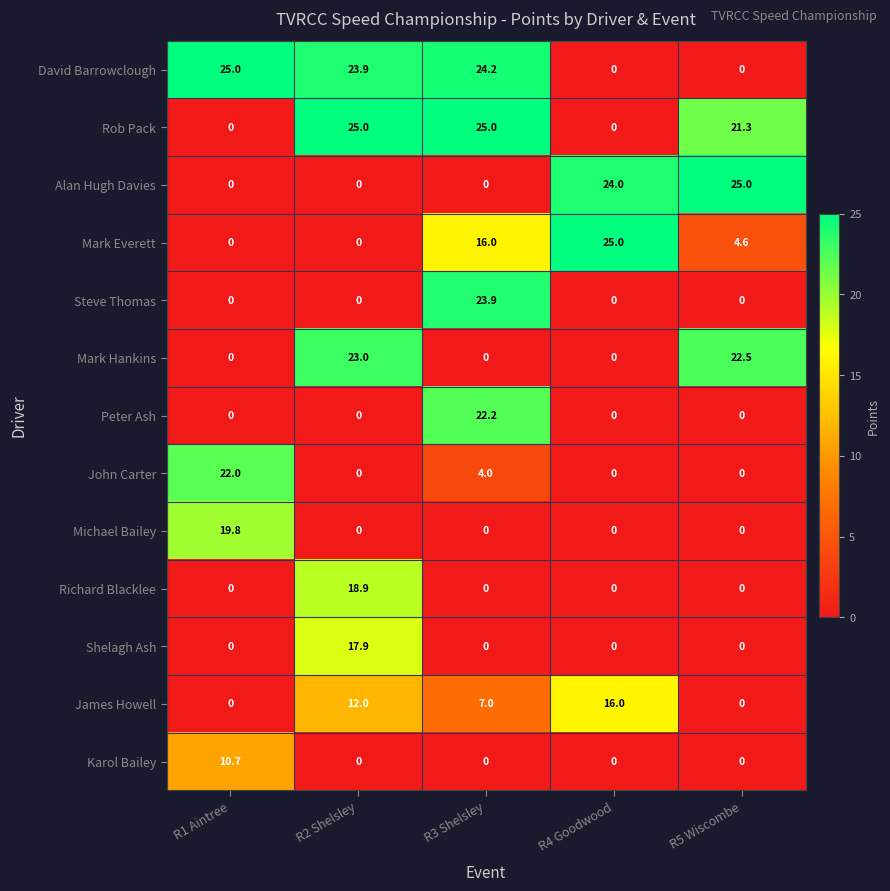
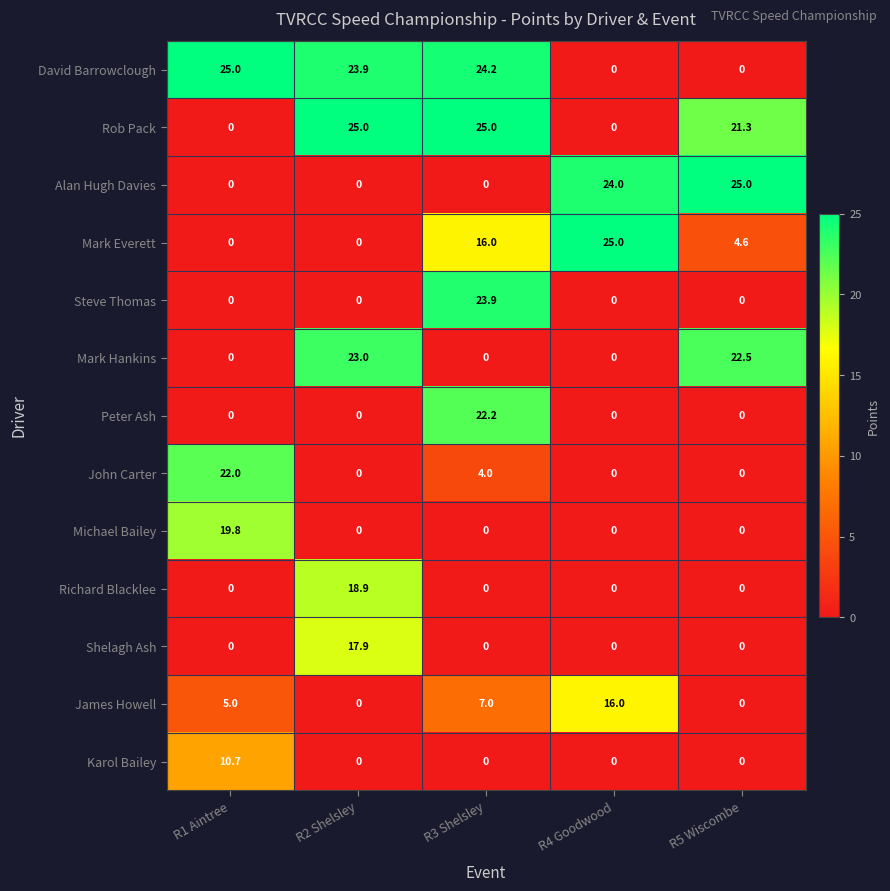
  {
    "David Barrowclough": {
      "R1 Aintree": 25.0,
      "R2 Shelsley": 23.9,
      "R3 Shelsley": 24.2,
      "R4 Goodwood": 0,
      "R5 Wiscombe": 0
    },
    "Rob Pack": {
      "R1 Aintree": 0,
      "R2 Shelsley": 25.0,
      "R3 Shelsley": 25.0,
      "R4 Goodwood": 0,
      "R5 Wiscombe": 21.3
    },
    "Alan Hugh Davies": {
      "R1 Aintree": 0,
      "R2 Shelsley": 0,
      "R3 Shelsley": 0,
      "R4 Goodwood": 24.0,
      "R5 Wiscombe": 25.0
    },
    "Mark Everett": {
      "R1 Aintree": 0,
      "R2 Shelsley": 0,
      "R3 Shelsley": 16.0,
      "R4 Goodwood": 25.0,
      "R5 Wiscombe": 4.6
    },
    "Steve Thomas": {
      "R1 Aintree": 0,
      "R2 Shelsley": 0,
      "R3 Shelsley": 23.9,
      "R4 Goodwood": 0,
      "R5 Wiscombe": 0
    },
    "Mark Hankins": {
      "R1 Aintree": 0,
      "R2 Shelsley": 23.0,
      "R3 Shelsley": 0,
      "R4 Goodwood": 0,
      "R5 Wiscombe": 22.5
    },
    "Peter Ash": {
      "R1 Aintree": 0,
      "R2 Shelsley": 0,
      "R3 Shelsley": 22.2,
      "R4 Goodwood": 0,
      "R5 Wiscombe": 0
    },
    "John Carter": {
      "R1 Aintree": 22.0,
      "R2 Shelsley": 0,
      "R3 Shelsley": 4.0,
      "R4 Goodwood": 0,
      "R5 Wiscombe": 0
    },
    "Michael Bailey": {
      "R1 Aintree": 19.8,
      "R2 Shelsley": 0,
      "R3 Shelsley": 0,
      "R4 Goodwood": 0,
      "R5 Wiscombe": 0
    },
    "Richard Blacklee": {
      "R1 Aintree": 0,
      "R2 Shelsley": 18.9,
      "R3 Shelsley": 0,
      "R4 Goodwood": 0,
      "R5 Wiscombe": 0
    },
    "Shelagh Ash": {
      "R1 Aintree": 0,
      "R2 Shelsley": 17.9,
      "R3 Shelsley": 0,
      "R4 Goodwood": 0,
      "R5 Wiscombe": 0
    },
    "James Howell": {
-     "R1 Aintree": 0,
-     "R2 Shelsley": 12.0,
+     "R1 Aintree": 5.0,
+     "R2 Shelsley": 0,
      "R3 Shelsley": 7.0,
      "R4 Goodwood": 16.0,
      "R5 Wiscombe": 0
    },
    "Karol Bailey": {
      "R1 Aintree": 10.7,
      "R2 Shelsley": 0,
      "R3 Shelsley": 0,
      "R4 Goodwood": 0,
      "R5 Wiscombe": 0
    }
  }
